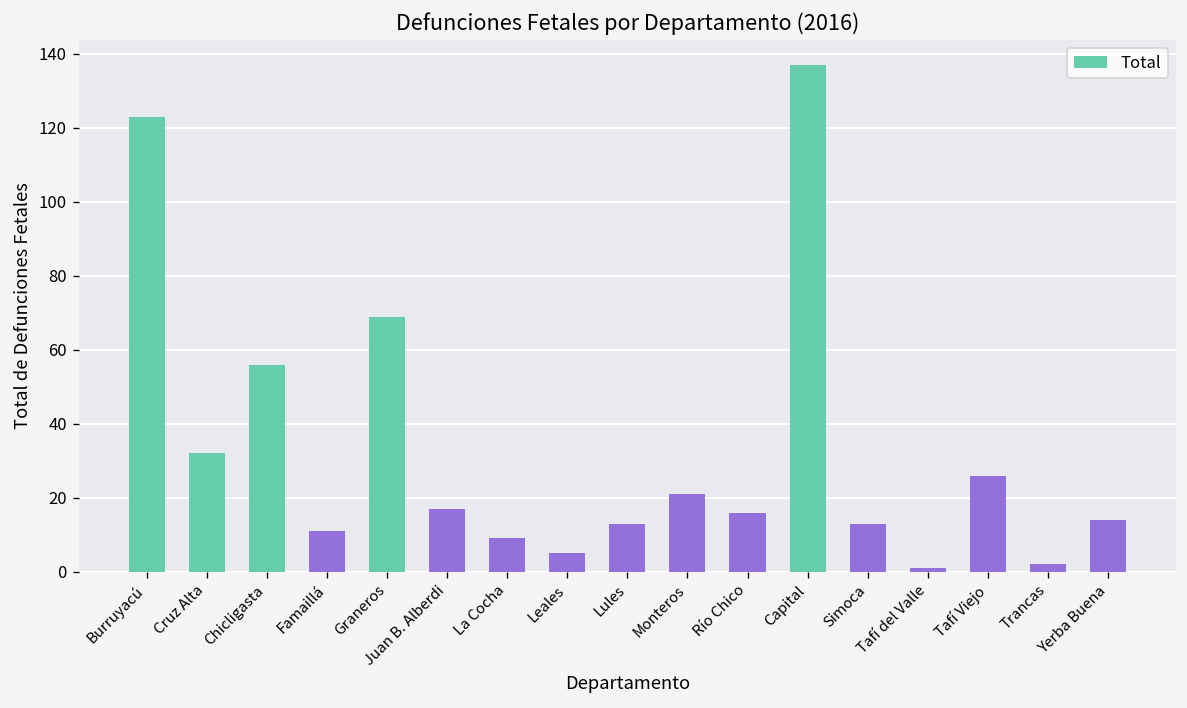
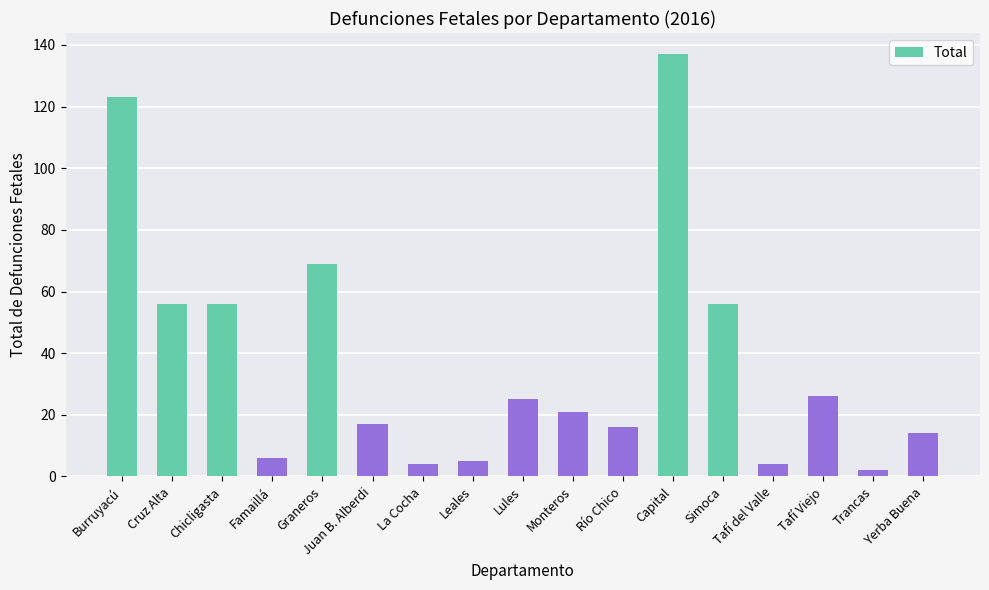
  {
    "Burruyacú": 123,
-   "Cruz Alta": 32,
+   "Cruz Alta": 56,
    "Chicligasta": 56,
-   "Famaillá": 11,
+   "Famaillá": 6,
    "Graneros": 69,
    "Juan B. Alberdi": 17,
-   "La Cocha": 9,
+   "La Cocha": 4,
    "Leales": 5,
-   "Lules": 13,
+   "Lules": 25,
    "Monteros": 21,
    "Río Chico": 16,
    "Capital": 137,
-   "Simoca": 13,
-   "Tafí del Valle": 1,
+   "Simoca": 56,
+   "Tafí del Valle": 4,
    "Tafí Viejo": 26,
    "Trancas": 2,
    "Yerba Buena": 14
  }
